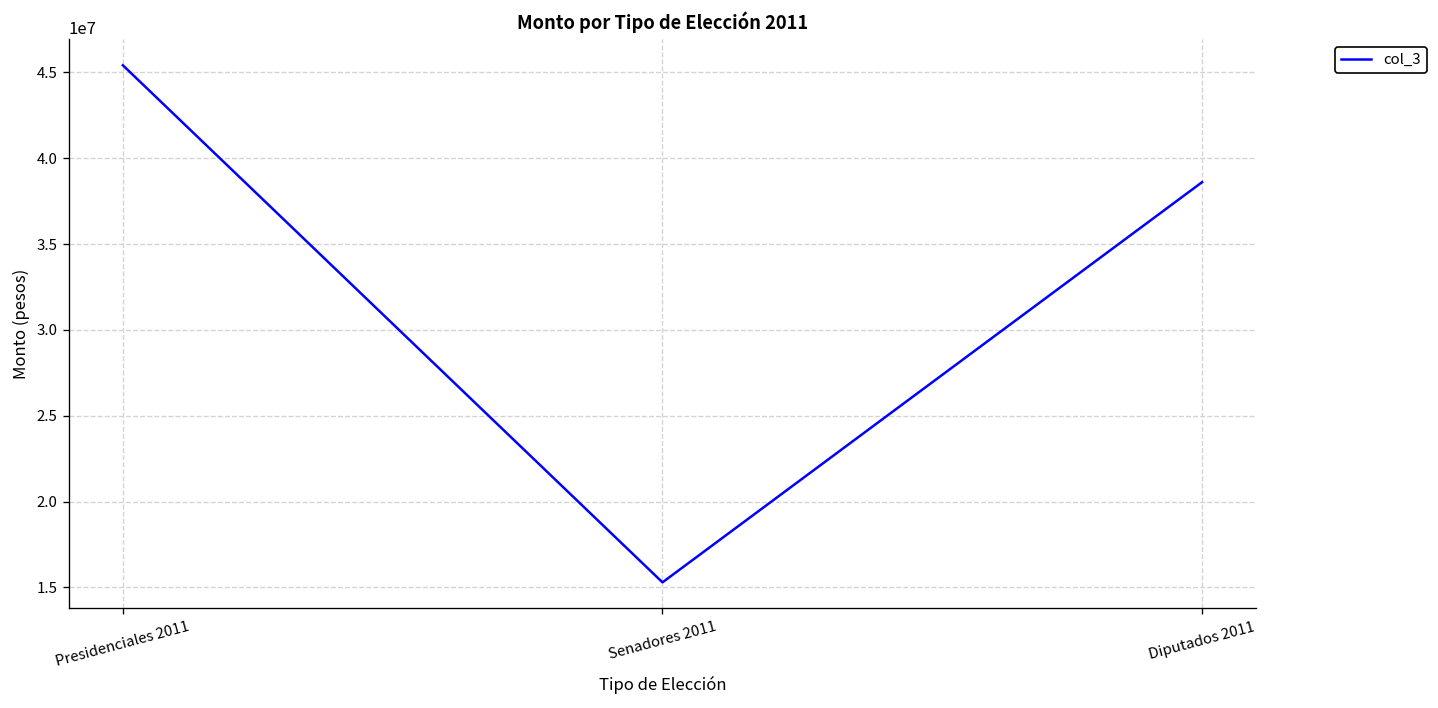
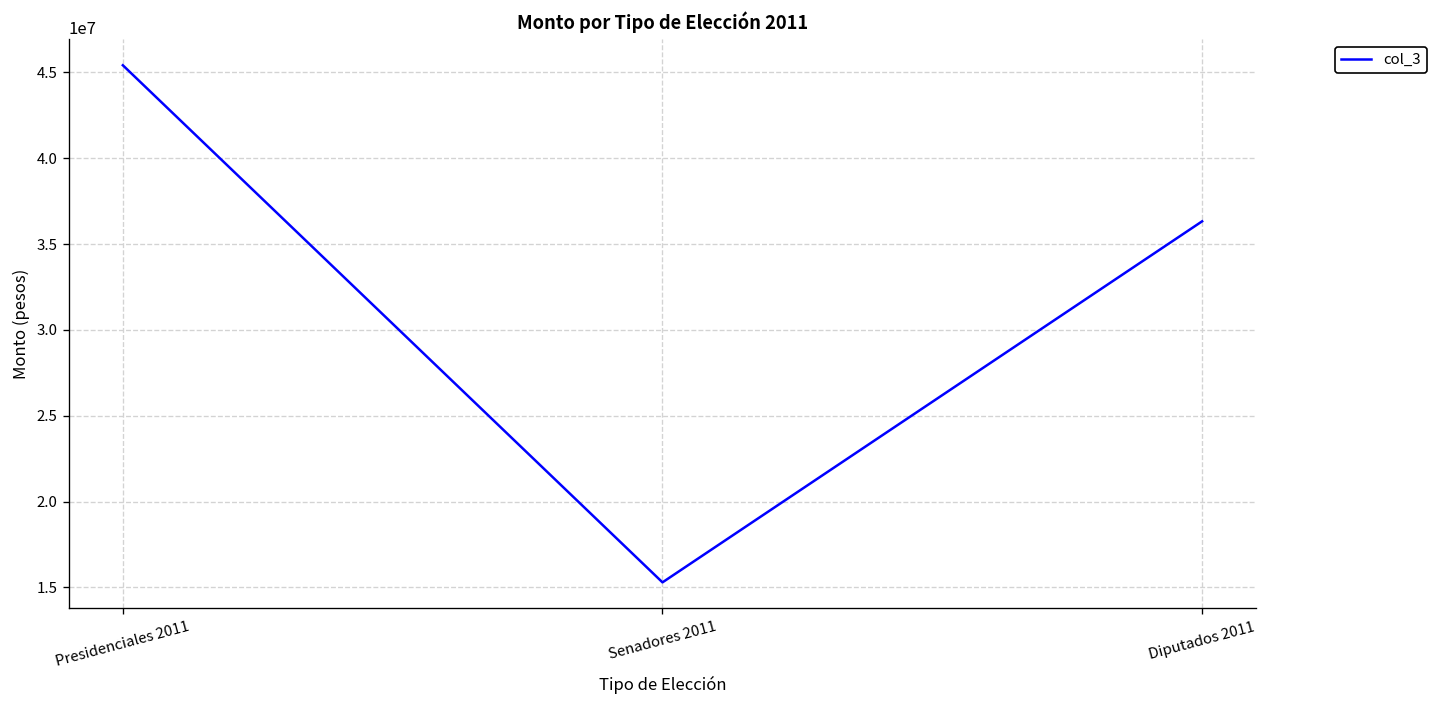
  {
    "Presidenciales 2011": 45400000,
    "Senadores 2011": 15300000,
-   "Diputados 2011": 38600000
+   "Diputados 2011": 36300000
  }
